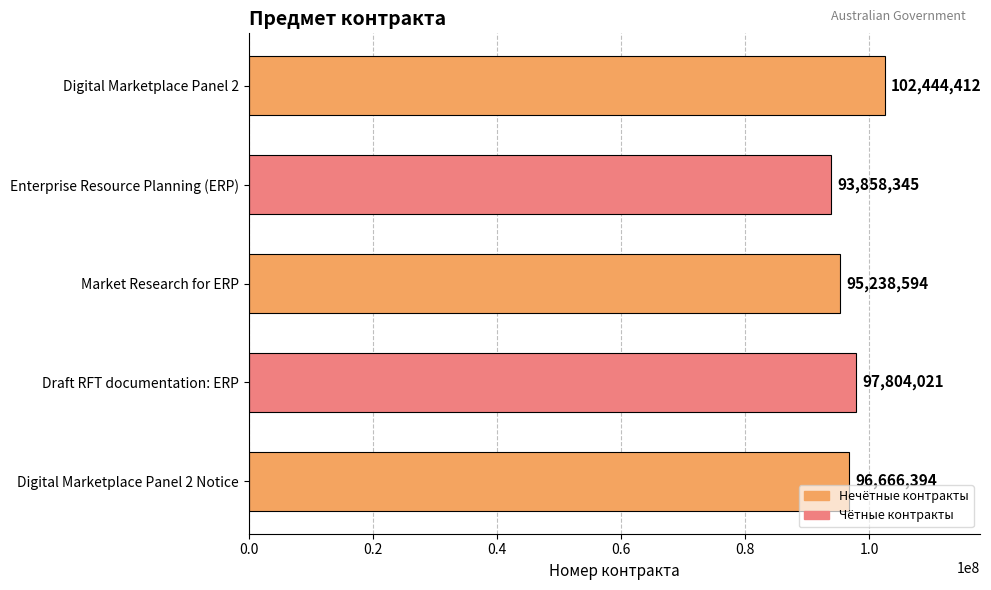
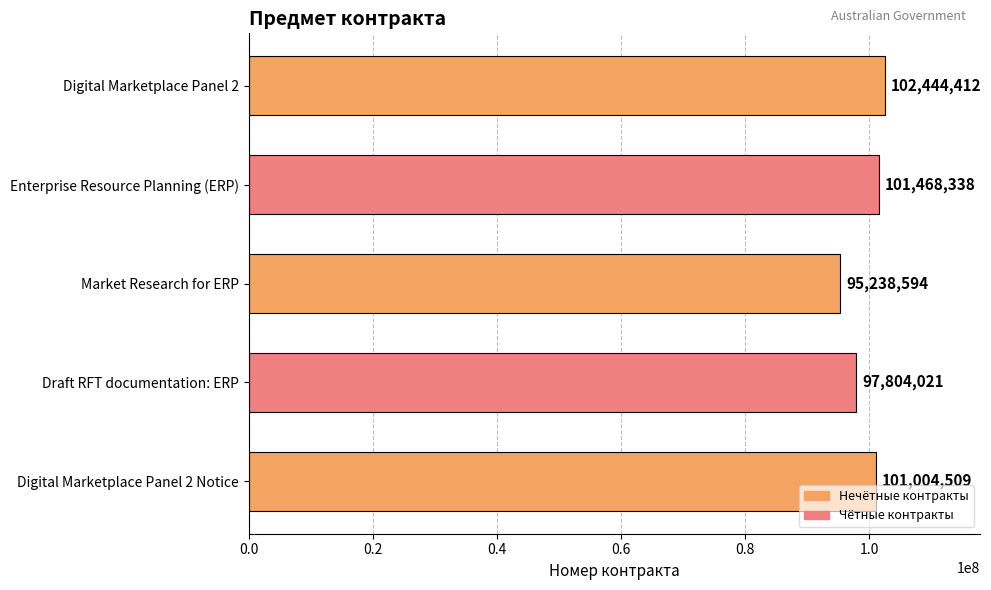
  {
    "Digital Marketplace Panel 2": "102,444,412",
-   "Enterprise Resource Planning (ERP)": "93,858,345",
+   "Enterprise Resource Planning (ERP)": "101,468,338",
    "Market Research for ERP": "95,238,594",
    "Draft RFT documentation: ERP": "97,804,021",
-   "Digital Marketplace Panel 2 Notice": "97000000"
+   "Digital Marketplace Panel 2 Notice": "101000000"
  }
